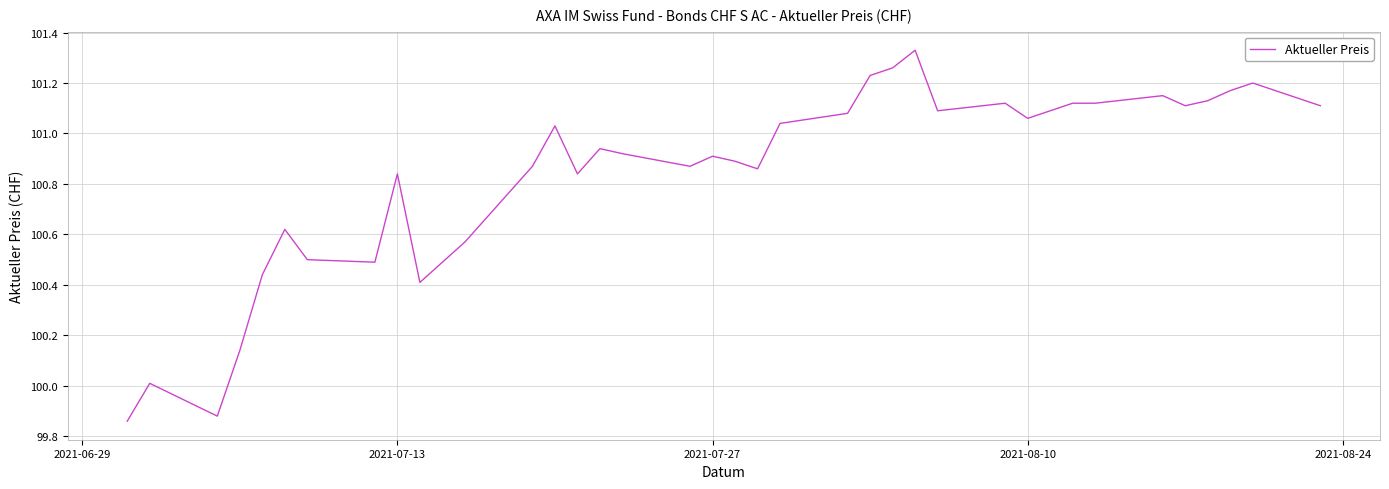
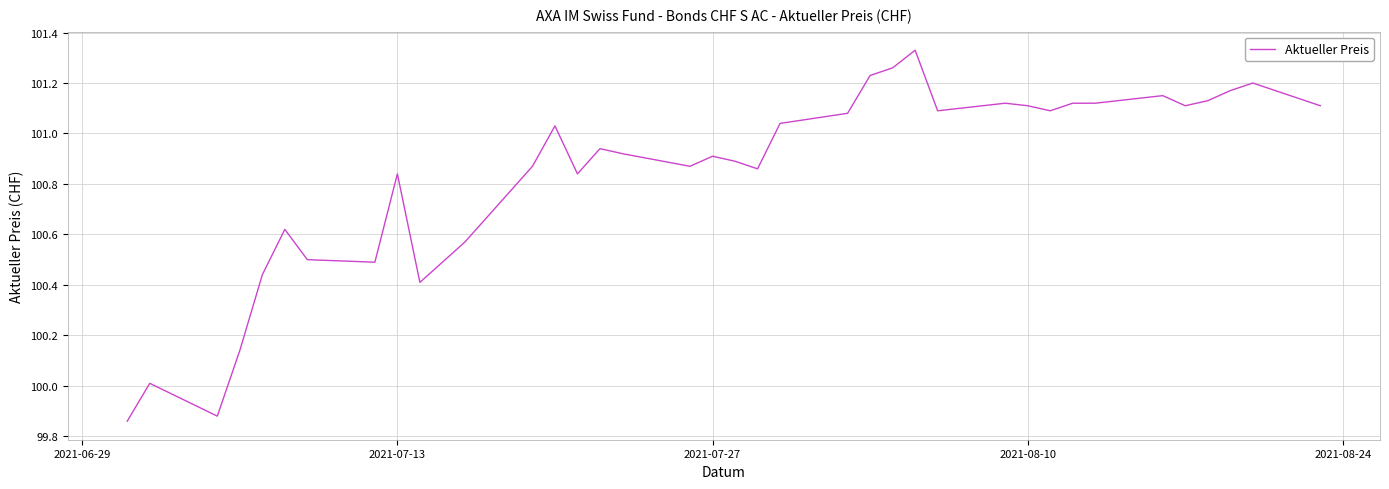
  {
    "2021-07-13": 100.84,
    "2021-07-27": 100.91,
-   "2021-08-10": 101.06
+   "2021-08-10": 101.11
  }
